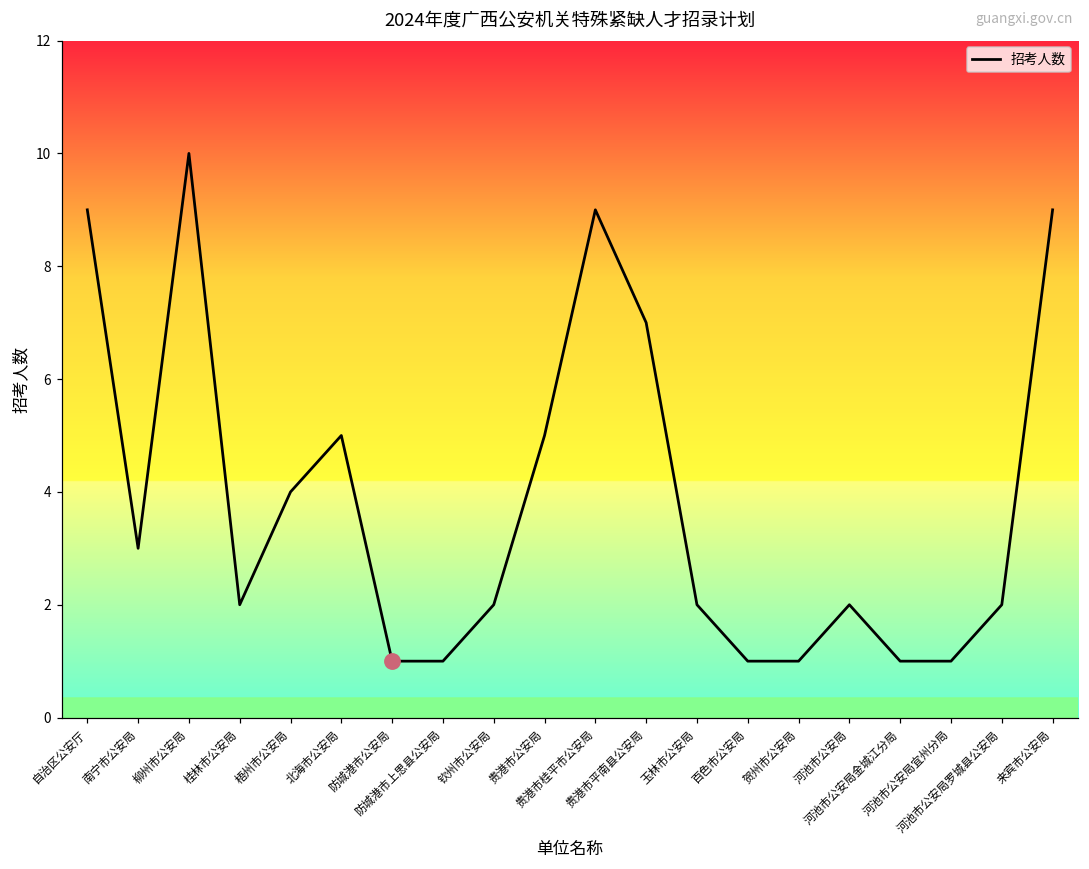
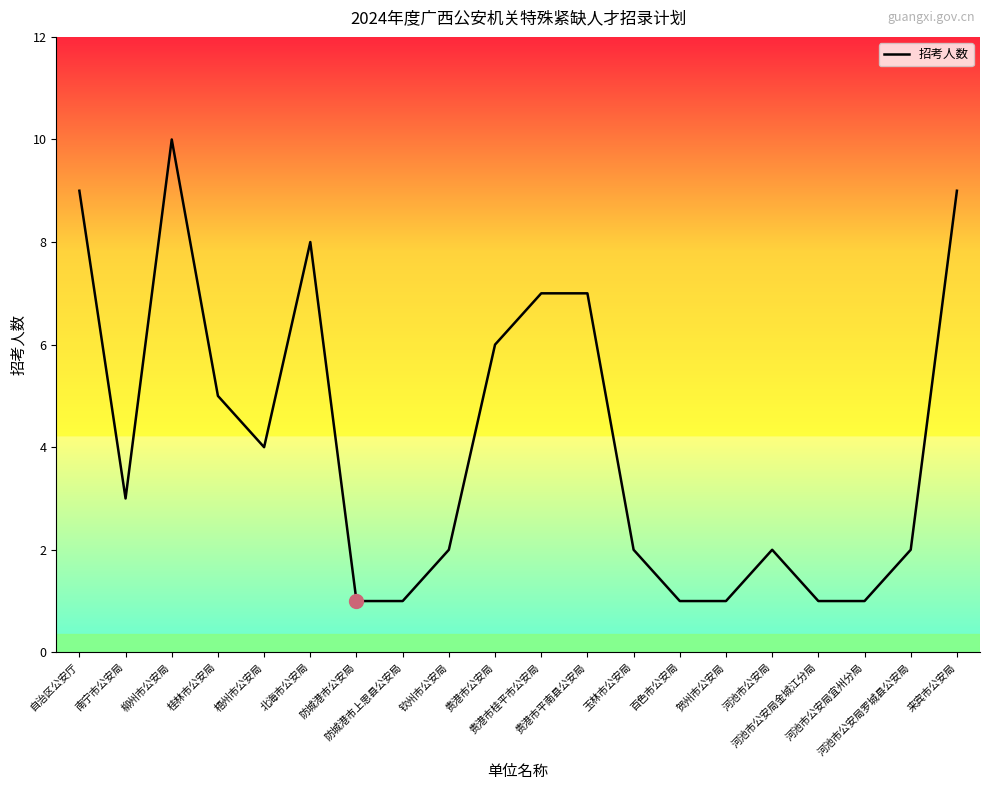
  {
    "招考人数": {
      "自治区公安厅": 9,
      "南宁市公安局": 3,
      "柳州市公安局": 10,
-     "桂林市公安局": 2,
+     "桂林市公安局": 5,
      "梧州市公安局": 4,
-     "北海市公安局": 5,
+     "北海市公安局": 8,
      "防城港市上思县公安局": 1,
      "钦州市公安局": 2,
-     "贵港市公安局": 5,
-     "贵港市桂平市公安局": 9,
+     "贵港市公安局": 6,
+     "贵港市桂平市公安局": 7,
      "贵港市平南县公安局": 7,
      "玉林市公安局": 2,
      "百色市公安局": 1,
      "贺州市公安局": 1,
      "河池市公安局": 2,
      "河池市公安局金城江分局": 1,
      "河池市公安局宜州分局": 1,
      "河池市公安局罗城县公安局": 2,
      "来宾市公安局": 9
    }
  }
